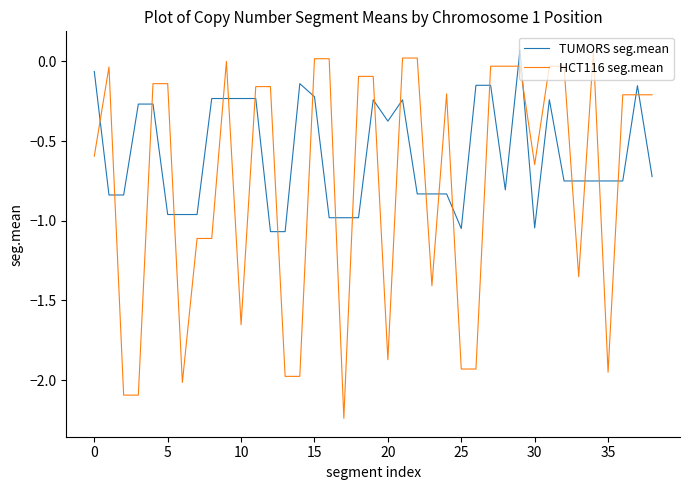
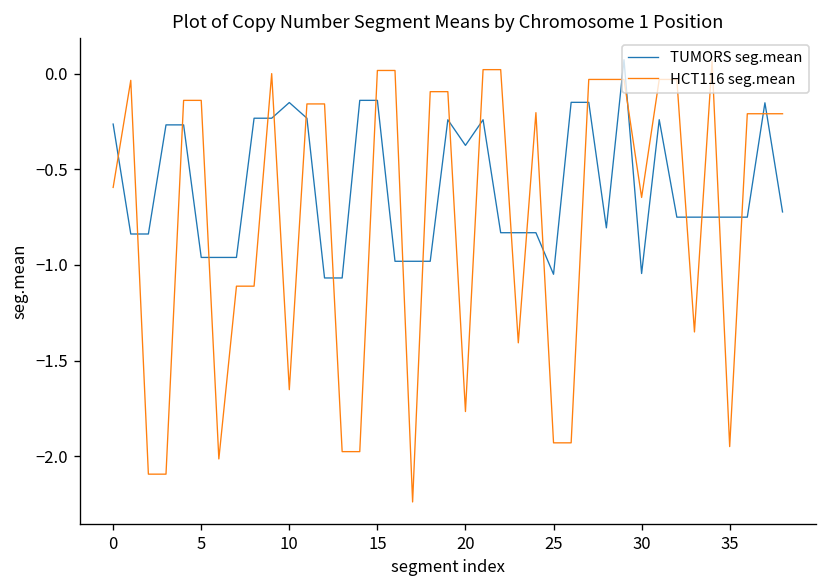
  {
    "TUMORS seg.mean": {
-     "0": -0.06,
+     "0": -0.26,
      "5": -0.96,
-     "10": -0.23,
-     "15": -0.22,
+     "10": -0.15,
+     "15": -0.14,
      "20": -0.38,
      "25": -1.05,
      "30": -1.05,
      "35": -0.75
    },
    "HCT116 seg.mean": {
      "0": -0.60,
      "5": -0.14,
      "10": -1.65,
      "15": 0.02,
-     "20": -1.87,
+     "20": -1.77,
      "25": -1.93,
      "30": -0.65,
      "35": -1.95
    }
  }
